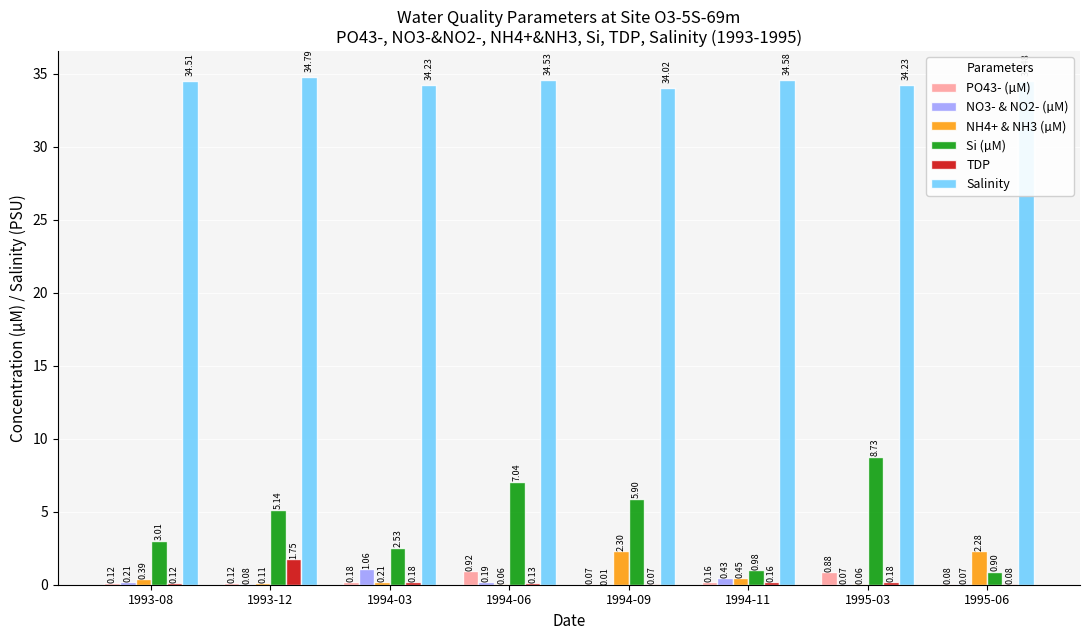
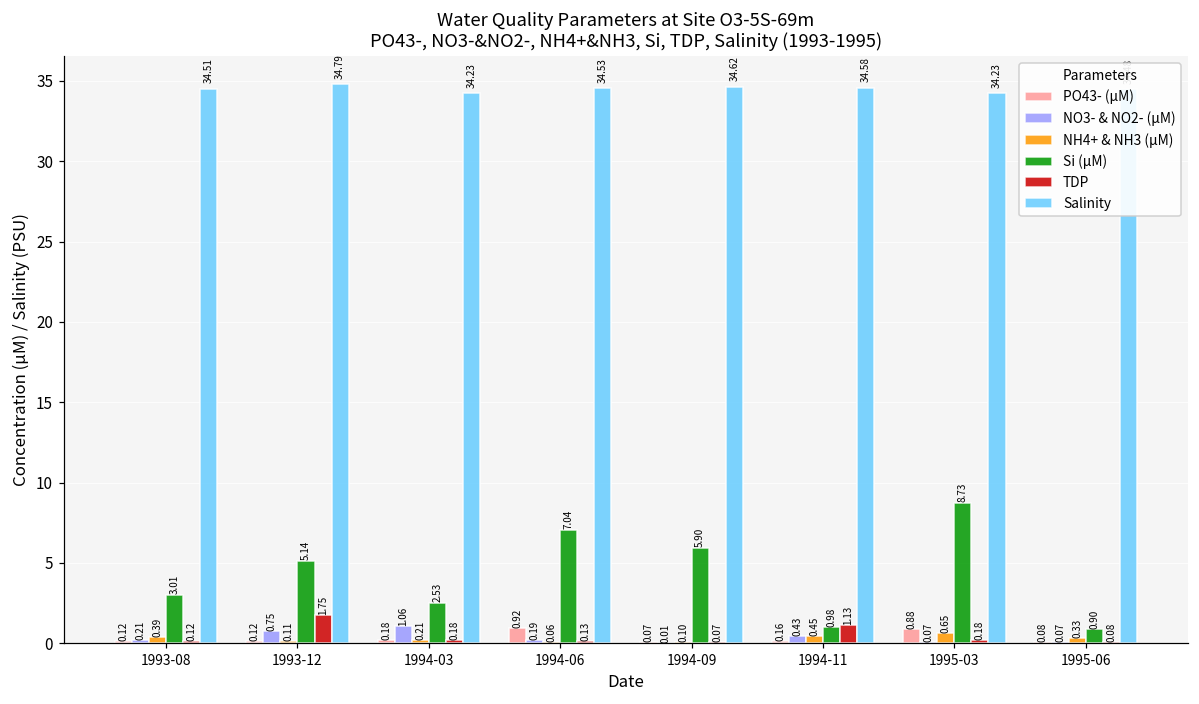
  {
    "PO43- (µM)": {
      "1993-08": 0.12,
      "1993-12": 0.12,
      "1994-03": 0.18,
      "1994-06": 0.92,
      "1994-09": 0.07,
      "1994-11": 0.16,
      "1995-03": 0.88,
      "1995-06": 0.08
    },
    "NO3- & NO2- (µM)": {
      "1993-08": 0.21,
-     "1993-12": 0.08,
+     "1993-12": 0.75,
      "1994-03": 1.06,
      "1994-06": 0.19,
      "1994-09": 0.01,
      "1994-11": 0.43,
      "1995-03": 0.07,
      "1995-06": 0.07
    },
    "NH4+ & NH3 (µM)": {
      "1993-08": 0.39,
      "1993-12": 0.11,
      "1994-03": 0.21,
      "1994-06": 0.06,
-     "1994-09": 2.30,
+     "1994-09": 0.10,
      "1994-11": 0.45,
-     "1995-03": 0.06,
-     "1995-06": 2.28
+     "1995-03": 0.65,
+     "1995-06": 0.33
    },
    "Si (µM)": {
      "1993-08": 3.01,
      "1993-12": 5.14,
      "1994-03": 2.53,
      "1994-06": 7.04,
      "1994-09": 5.90,
      "1994-11": 0.98,
      "1995-03": 8.73,
      "1995-06": 0.90
    },
    "TDP": {
      "1993-08": 0.12,
      "1993-12": 1.75,
      "1994-03": 0.18,
      "1994-06": 0.13,
      "1994-09": 0.07,
-     "1994-11": 0.16,
+     "1994-11": 1.13,
      "1995-03": 0.18,
      "1995-06": 0.08
    },
    "Salinity": {
      "1993-08": 34.51,
      "1993-12": 34.79,
      "1994-03": 34.23,
      "1994-06": 34.53,
-     "1994-09": 34.02,
+     "1994-09": 34.62,
      "1994-11": 34.58,
      "1995-03": 34.23
    }
  }
